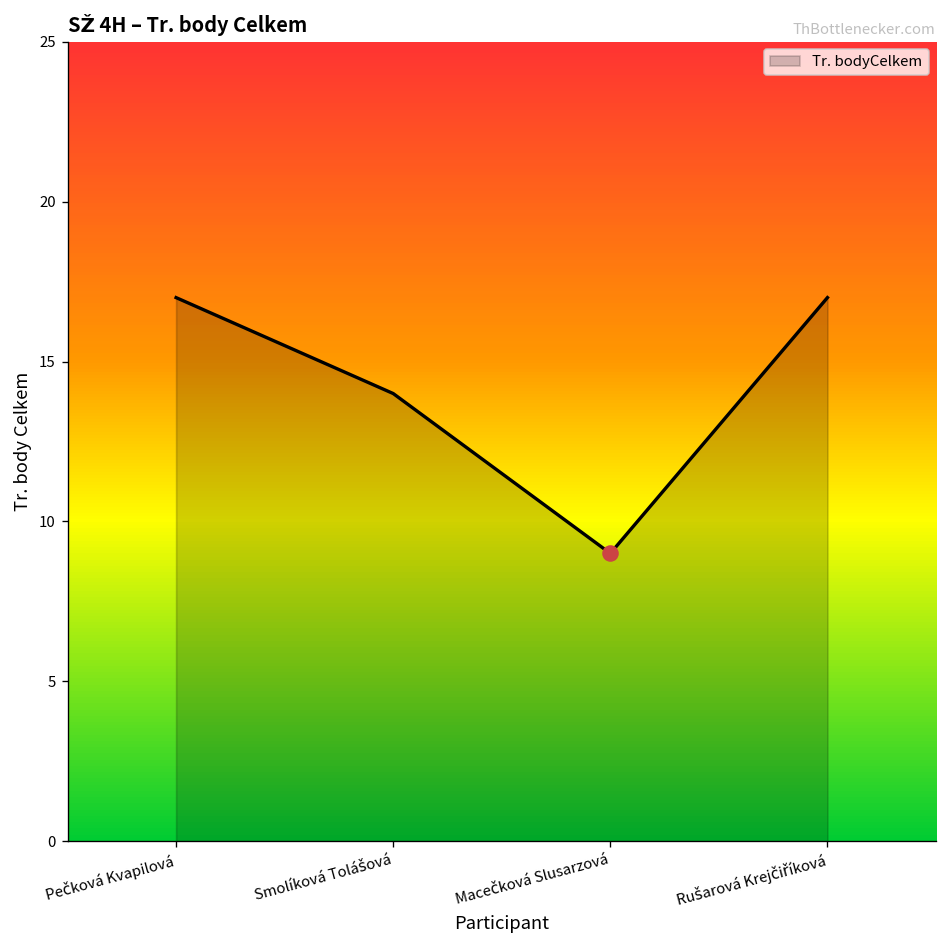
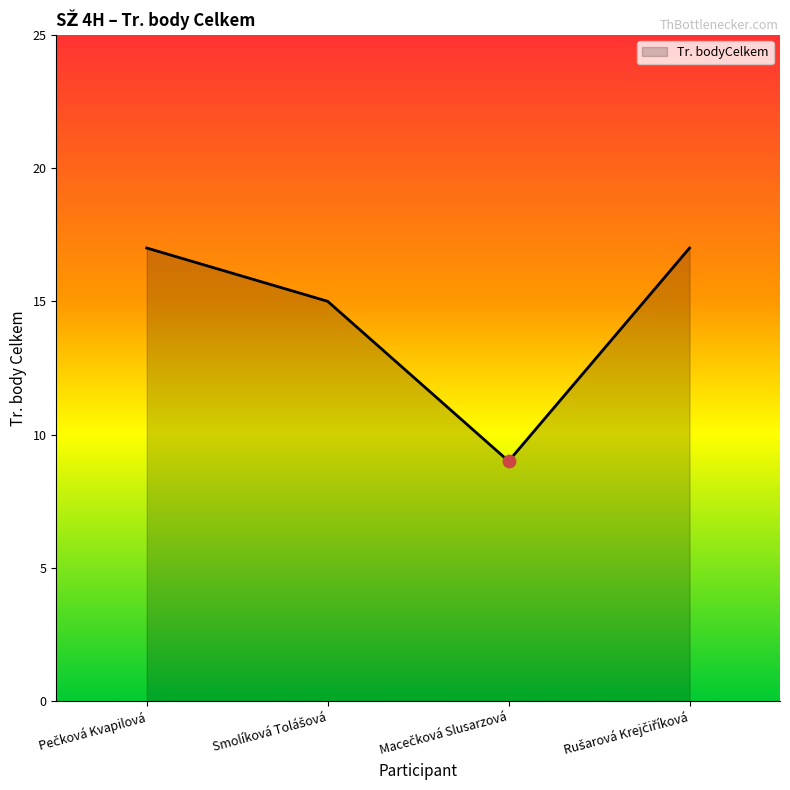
  {
    "Tr. bodyCelkem": {
      "Pečková Kvapilová": 17,
-     "Smolíková Tolášová": 14,
+     "Smolíková Tolášová": 15,
      "Rušarová Krejčiříková": 17
    }
  }
